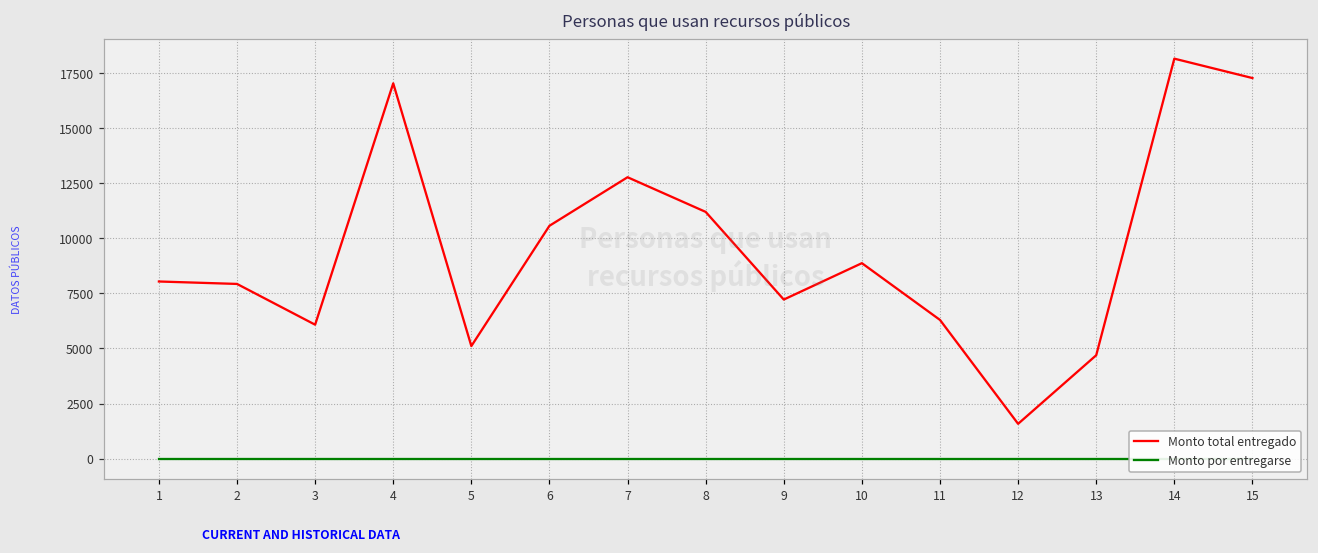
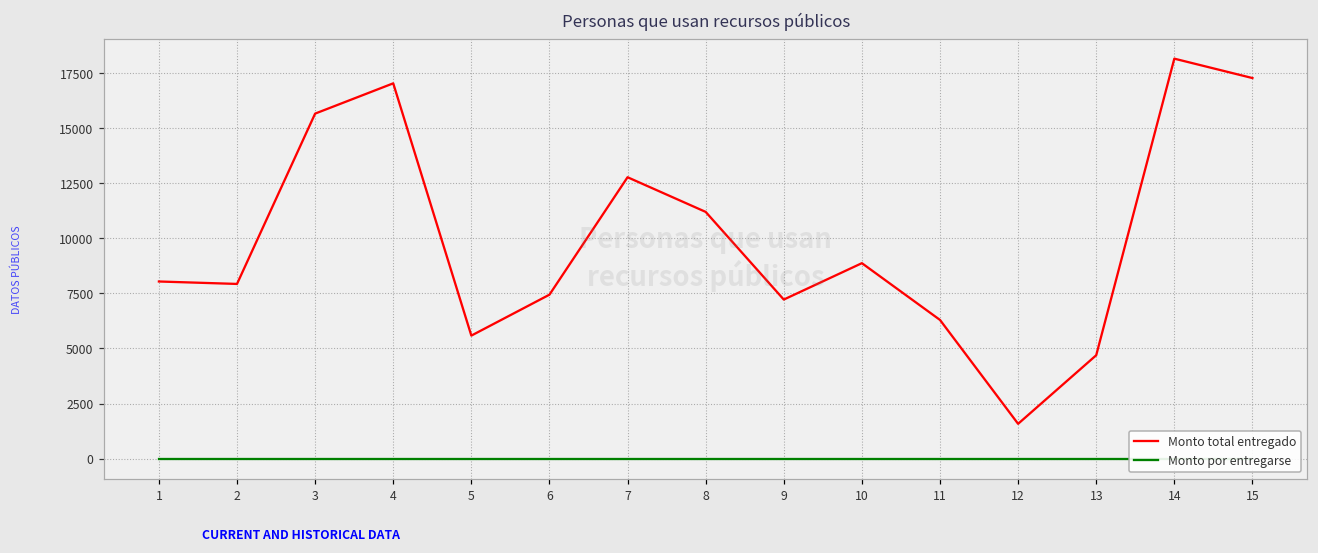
  {
    "Monto total entregado": {
      "1": 8000,
      "2": 7900,
-     "3": 6100,
+     "3": 15700,
      "4": 17100,
-     "5": 5100,
-     "6": 10600,
+     "5": 5600,
+     "6": 7400,
      "7": 12800,
      "8": 11200,
      "9": 7200,
      "10": 8900,
      "11": 6300,
      "12": 1600,
      "13": 4700,
      "14": 18200,
      "15": 17300
    },
    "Monto por entregarse": {
      "1": 0,
      "2": 0,
      "3": 0,
      "4": 0,
      "5": 0,
      "6": 0,
      "7": 0,
      "8": 0,
      "9": 0,
      "10": 0,
      "11": 0,
      "12": 0,
      "13": 0
    }
  }
